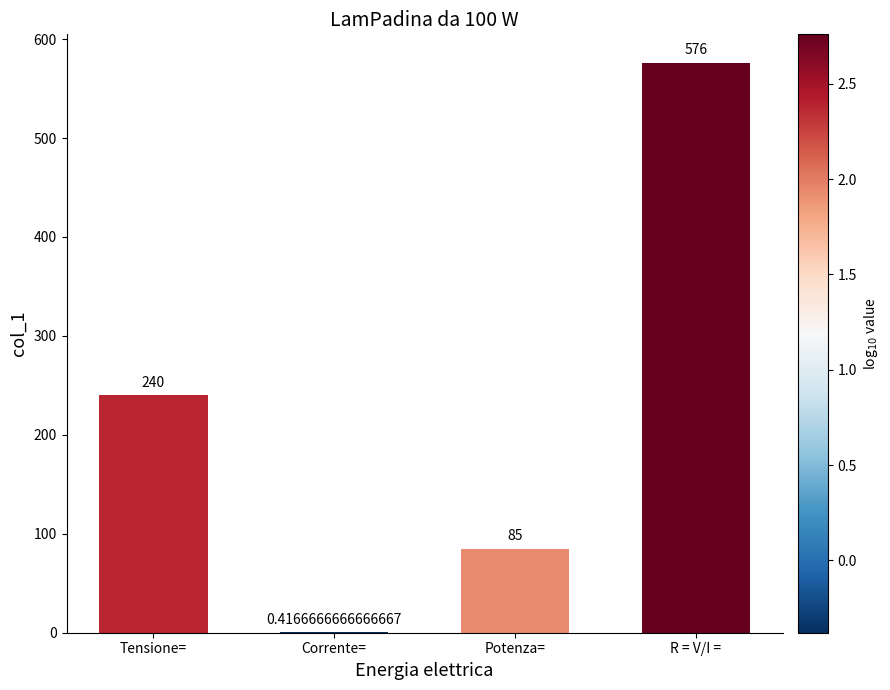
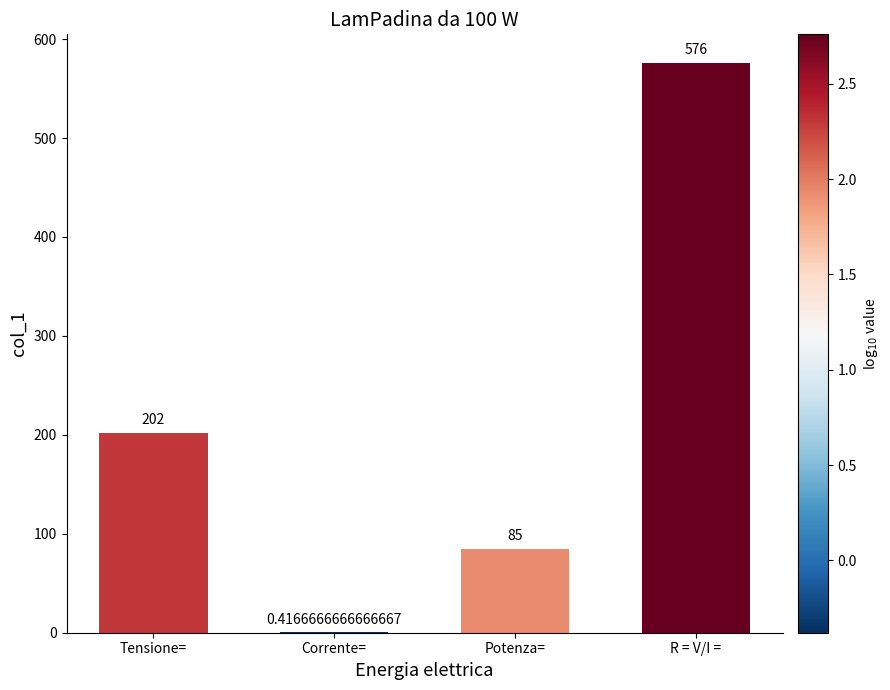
  {
-   "Tensione=": 240,
+   "Tensione=": 202,
    "Corrente=": 0.4166666666666667,
    "Potenza=": 85,
    "R = V/I =": 576
  }
